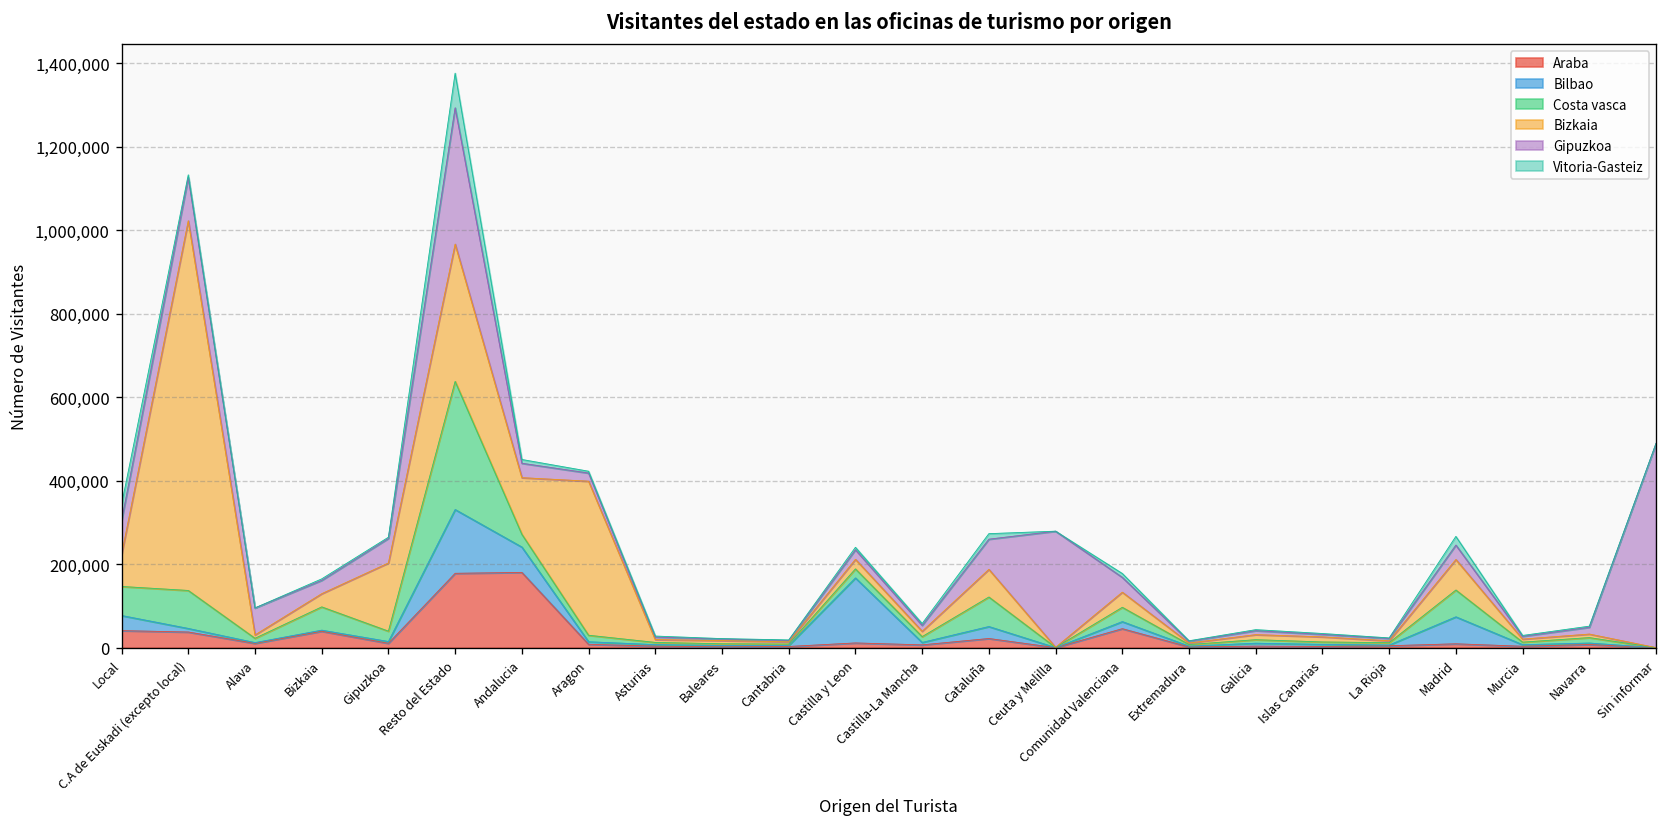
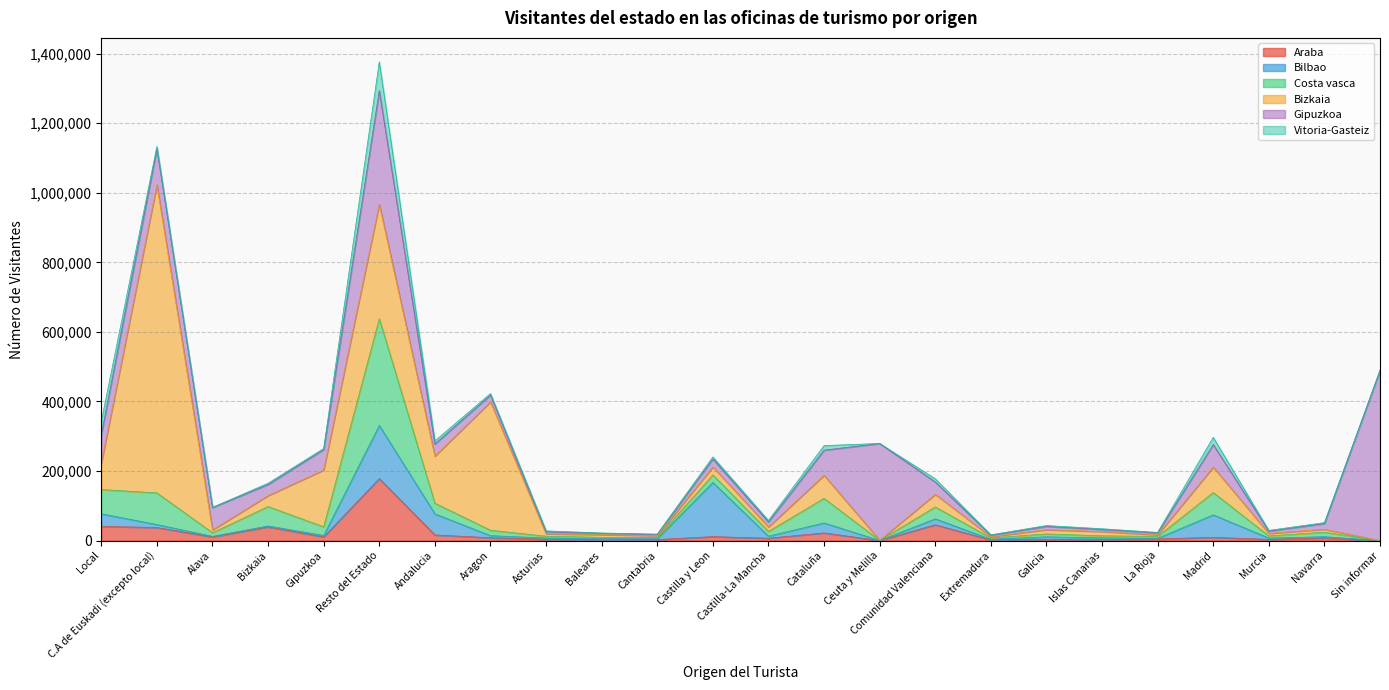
  {
    "Araba": {
      "Local": "40,000",
      "C.A de Euskadi (excepto local)": "40,000",
      "Resto del Estado": "180,000",
-     "Andalucia": "180,000",
+     "Andalucia": "20,000",
      "Castilla y Leon": "10,000",
      "Cataluña": "20,000",
      "Comunidad Valenciana": "50,000",
      "Madrid": "10,000"
    },
    "Bilbao": {
      "Local": "40,000",
      "C.A de Euskadi (excepto local)": "10,000",
      "Resto del Estado": "150,000",
      "Andalucia": "60,000",
      "Castilla y Leon": "160,000",
      "Cataluña": "30,000",
      "Comunidad Valenciana": "20,000",
      "Madrid": "60,000"
    },
    "Bizkaia": {
      "Local": "80,000",
      "C.A de Euskadi (excepto local)": "890,000",
      "Alava": "10,000",
      "Bizkaia": "30,000",
      "Gipuzkoa": "160,000",
      "Resto del Estado": "330,000",
      "Andalucia": "140,000",
      "Aragon": "370,000",
      "Castilla y Leon": "20,000",
      "Castilla-La Mancha": "10,000",
      "Cataluña": "70,000",
      "Comunidad Valenciana": "40,000",
      "Galicia": "10,000",
      "Madrid": "70,000",
      "Navarra": "10,000"
    },
    "Gipuzkoa": {
      "Local": "80,000",
      "Resto del Estado": "330,000",
      "Andalucia": "30,000",
      "Cataluña": "70,000",
      "Comunidad Valenciana": "40,000",
-     "Madrid": "30,000"
+     "Madrid": "60,000"
    }
  }
